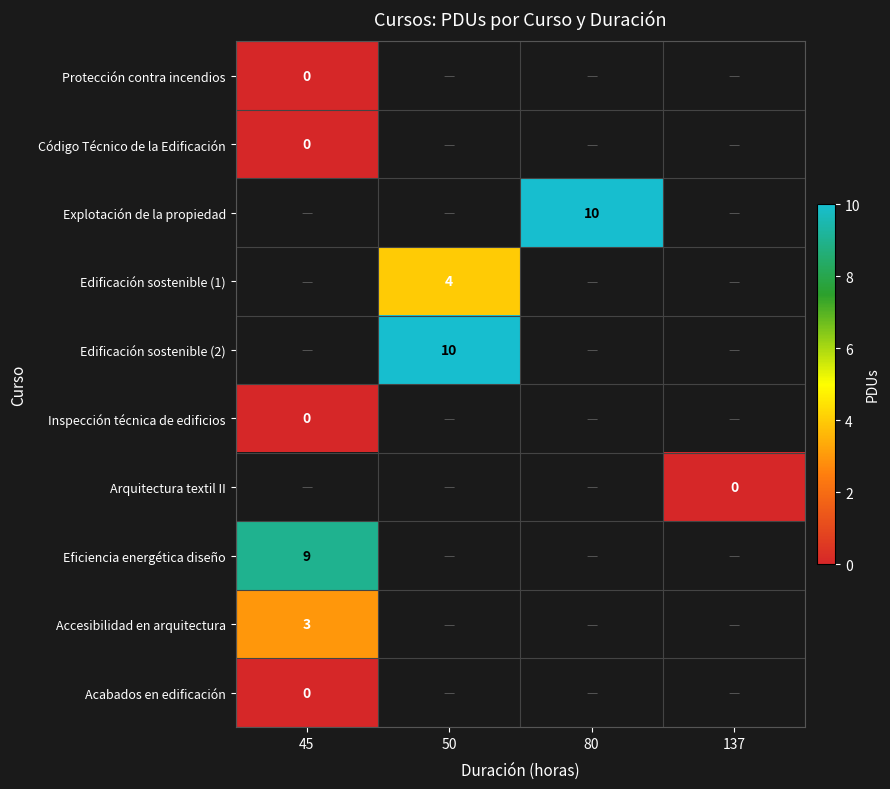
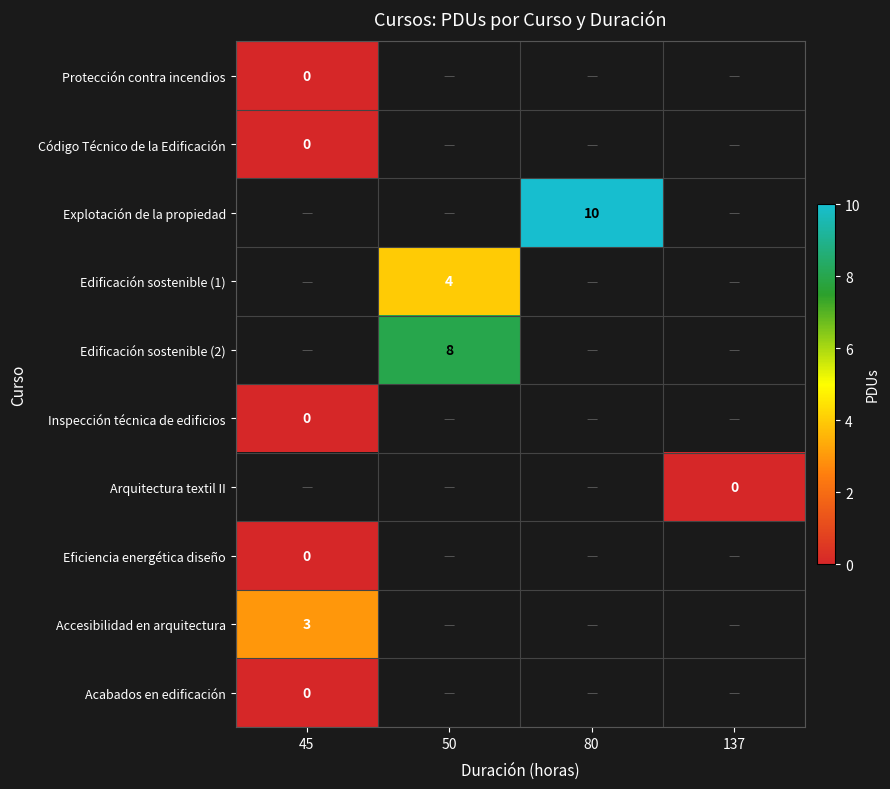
  {
    "Protección contra incendios": {
      "45": 0
    },
    "Código Técnico de la Edificación": {
      "45": 0
    },
    "Explotación de la propiedad": {
      "80": 10
    },
    "Edificación sostenible (1)": {
      "50": 4
    },
    "Edificación sostenible (2)": {
-     "50": 10
+     "50": 8
    },
    "Inspección técnica de edificios": {
      "45": 0
    },
    "Arquitectura textil II": {
      "137": 0
    },
    "Eficiencia energética diseño": {
-     "45": 9
+     "45": 0
    },
    "Accesibilidad en arquitectura": {
      "45": 3
    },
    "Acabados en edificación": {
      "45": 0
    }
  }
